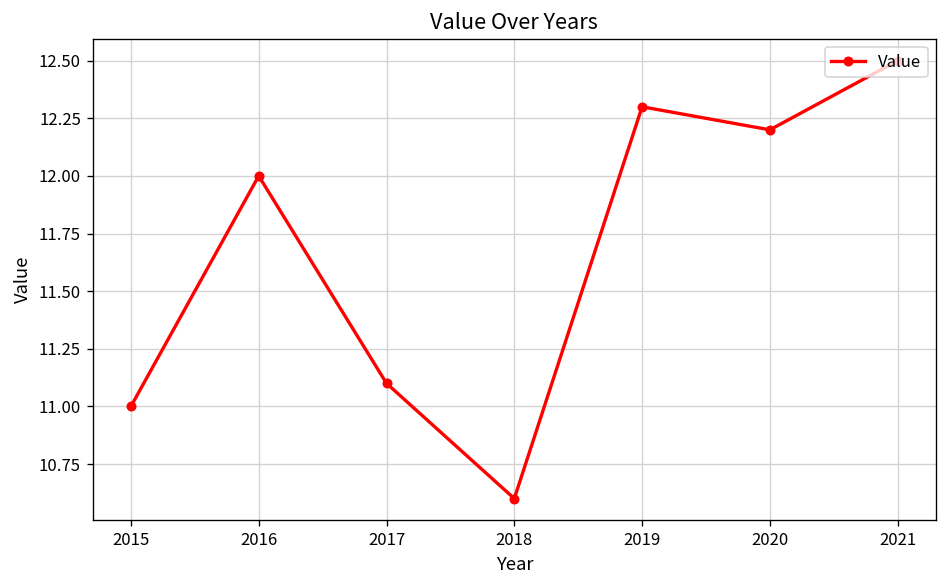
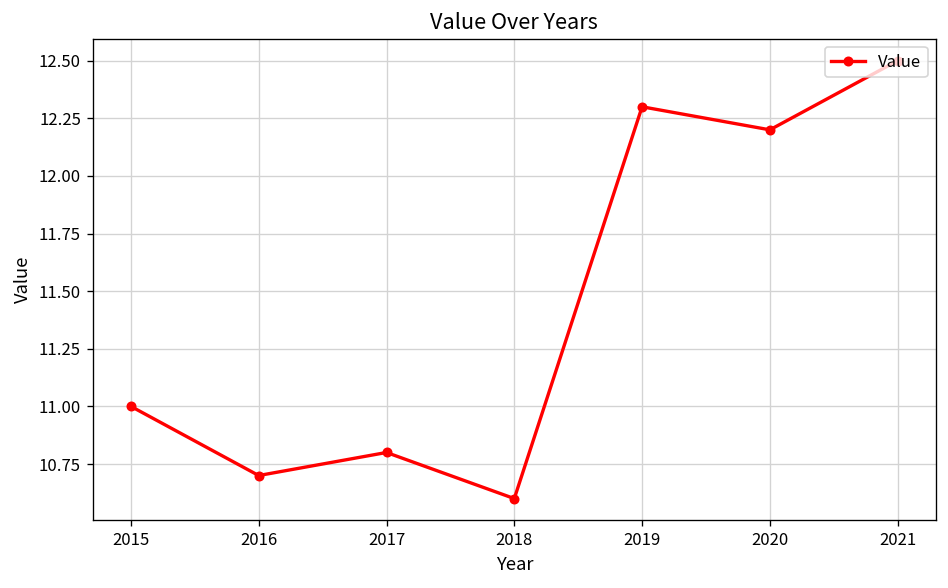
  {
    "2015": 11.0,
-   "2016": 12.0,
-   "2017": 11.1,
+   "2016": 10.7,
+   "2017": 10.8,
    "2018": 10.6,
    "2019": 12.3,
    "2020": 12.2
  }
